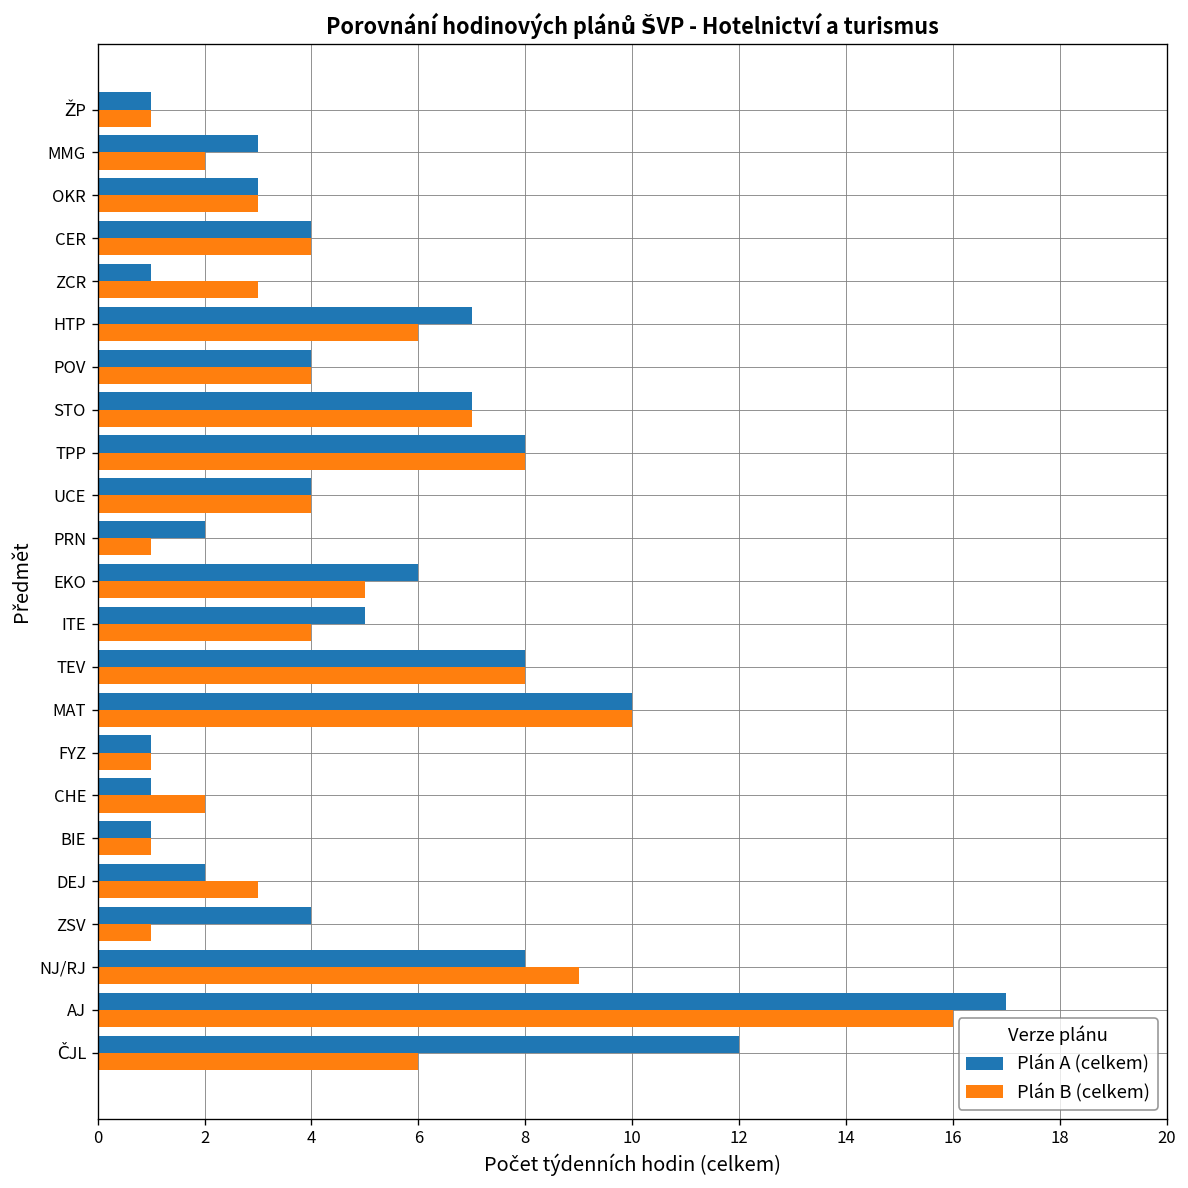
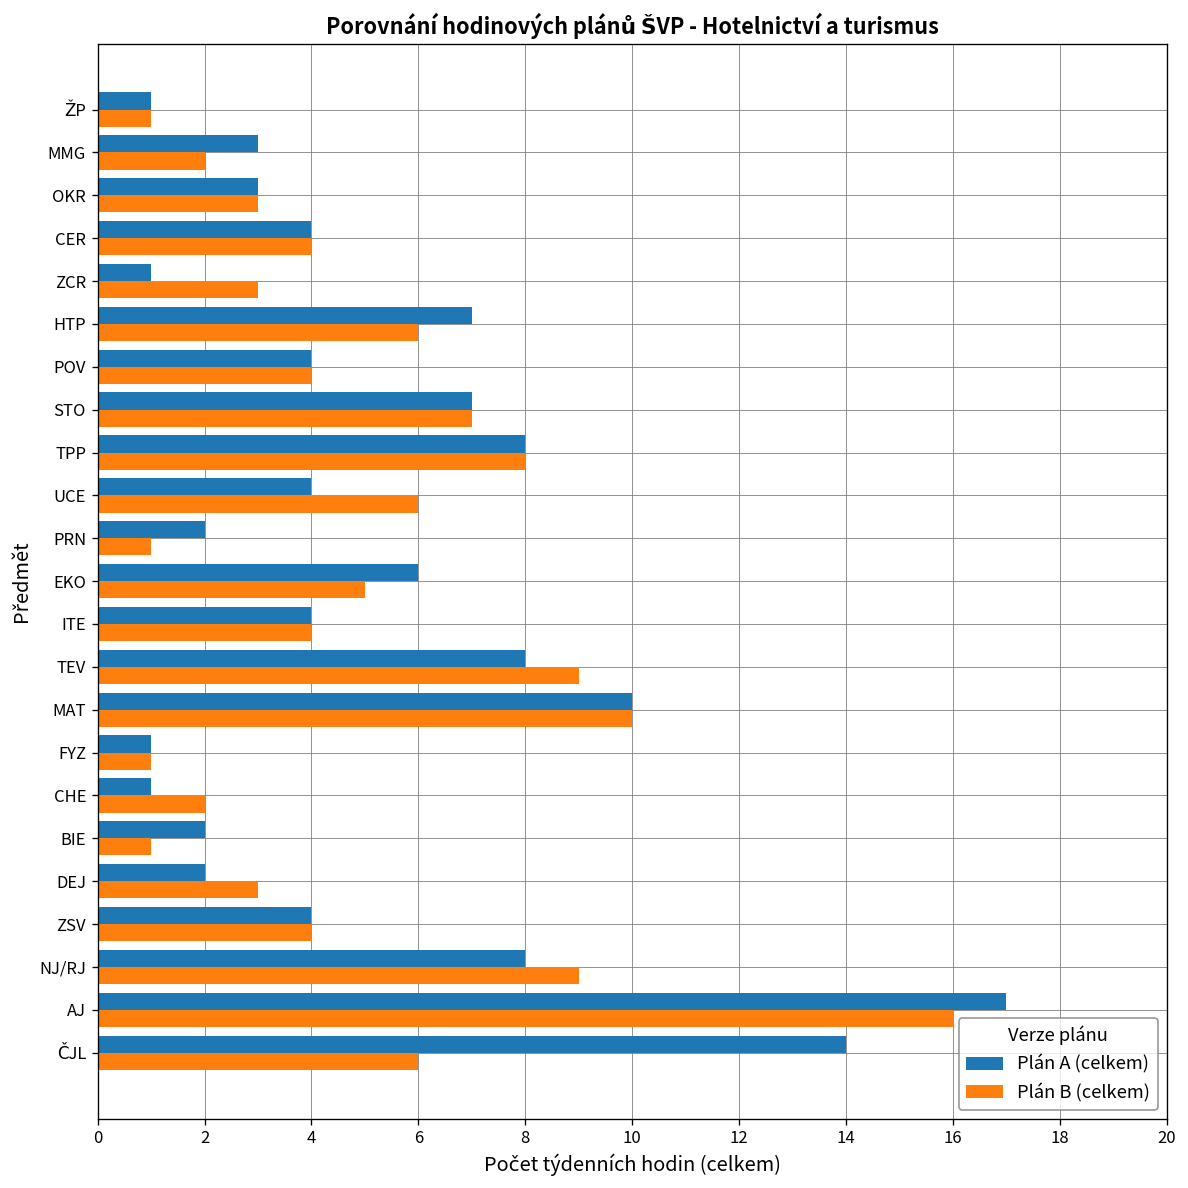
  {
    "Plán A (celkem)": {
      "ŽP": 1,
      "MMG": 3,
      "OKR": 3,
      "CER": 4,
      "ZCR": 1,
      "HTP": 7,
      "POV": 4,
      "STO": 7,
      "TPP": 8,
      "UCE": 4,
      "PRN": 2,
      "EKO": 6,
-     "ITE": 5,
+     "ITE": 4,
      "TEV": 8,
      "MAT": 10,
      "FYZ": 1,
      "CHE": 1,
-     "BIE": 1,
+     "BIE": 2,
      "DEJ": 2,
      "ZSV": 4,
      "NJ/RJ": 8,
      "AJ": 17,
-     "ČJL": 12
+     "ČJL": 14
    },
    "Plán B (celkem)": {
      "ŽP": 1,
      "MMG": 2,
      "OKR": 3,
      "CER": 4,
      "ZCR": 3,
      "HTP": 6,
      "POV": 4,
      "STO": 7,
      "TPP": 8,
-     "UCE": 4,
+     "UCE": 6,
      "PRN": 1,
      "EKO": 5,
      "ITE": 4,
-     "TEV": 8,
+     "TEV": 9,
      "MAT": 10,
      "FYZ": 1,
      "CHE": 2,
      "BIE": 1,
      "DEJ": 3,
-     "ZSV": 1,
+     "ZSV": 4,
      "NJ/RJ": 9,
      "AJ": 16,
      "ČJL": 6
    }
  }
